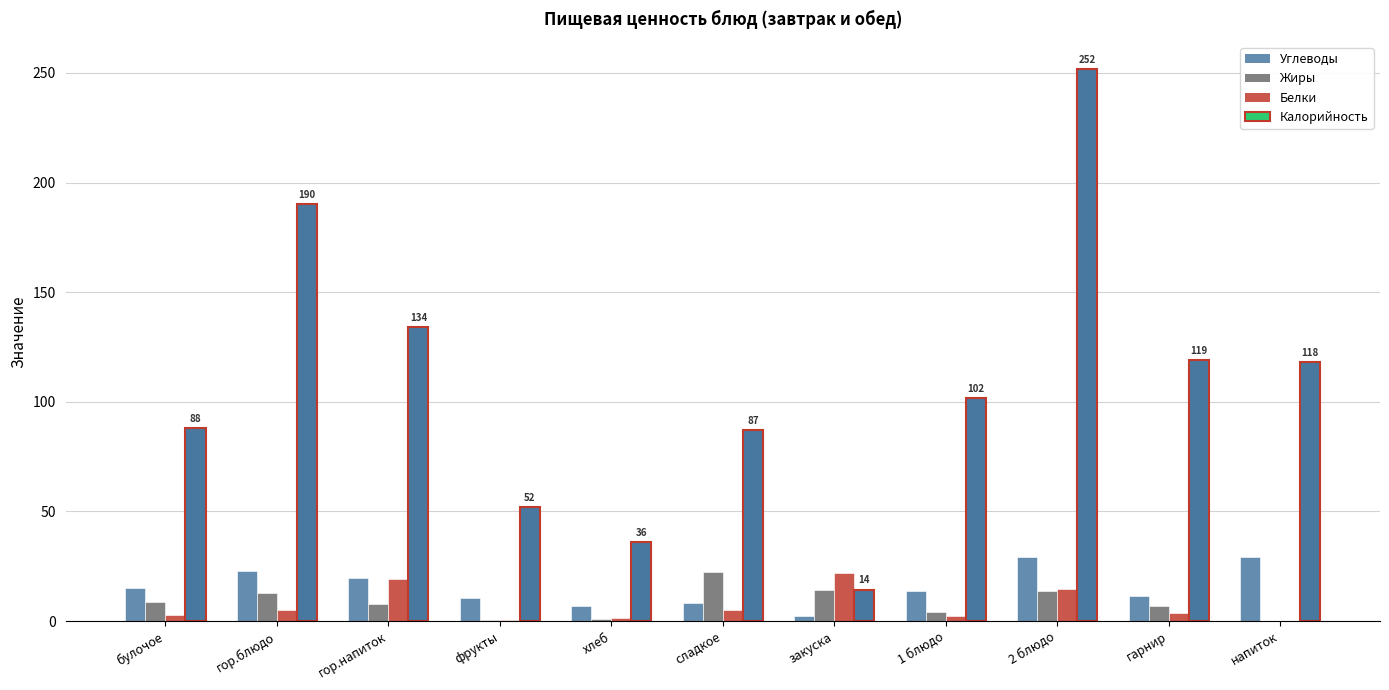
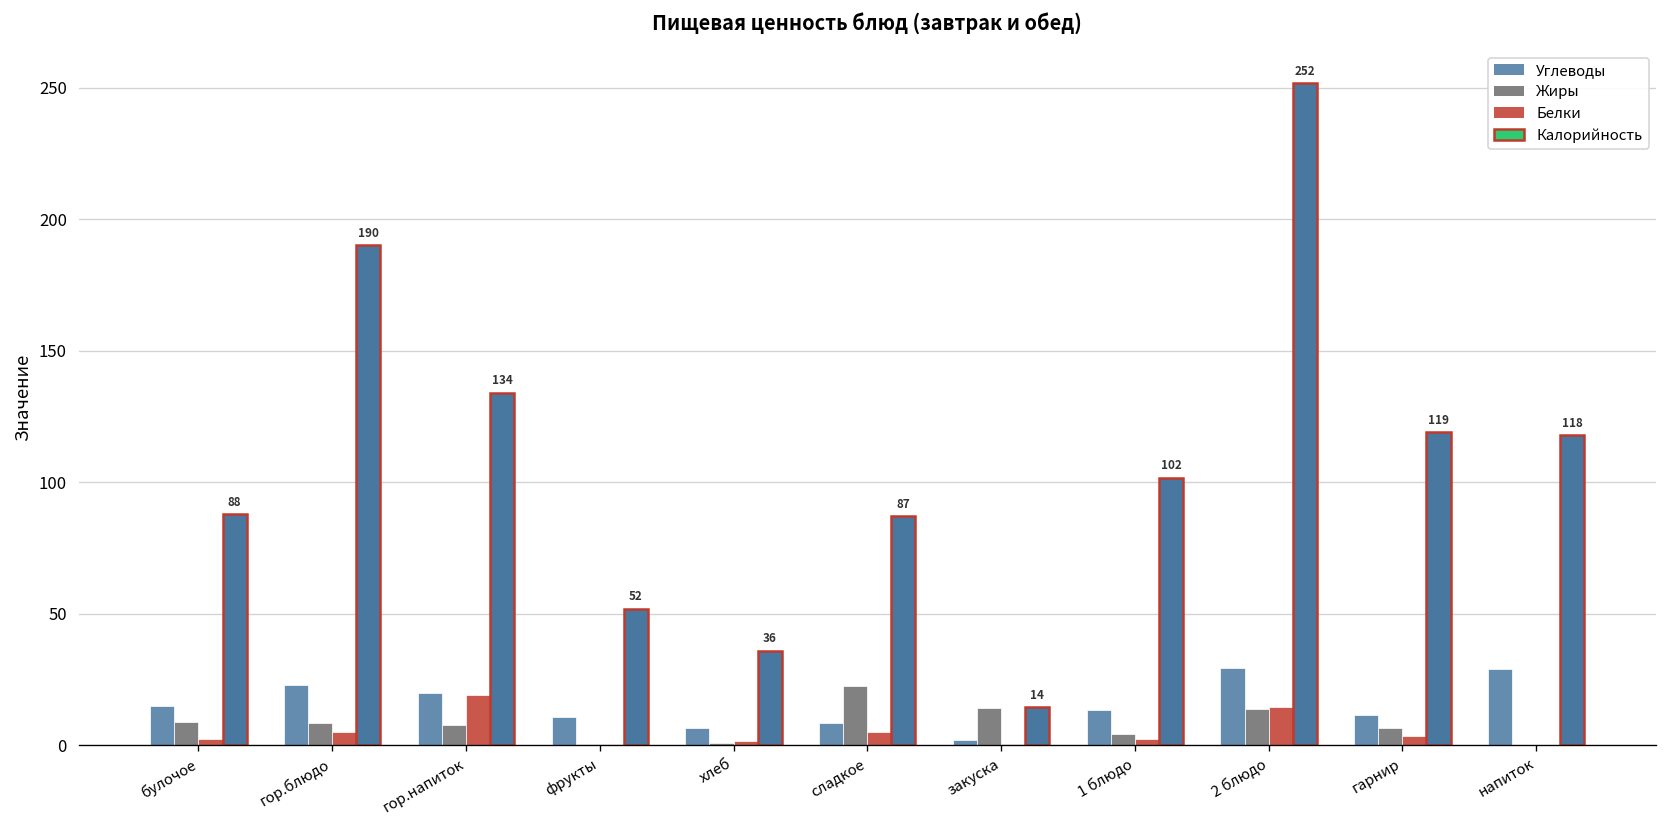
  {
    "Жиры": {
      "булочое": 9,
-     "гор.блюдо": 13,
+     "гор.блюдо": 9,
      "гор.напиток": 8,
      "сладкое": 23,
      "закуска": 14,
      "1 блюдо": 4,
      "2 блюдо": 14,
      "гарнир": 7
    },
    "Белки": {
      "булочое": 3,
      "гор.блюдо": 5,
      "гор.напиток": 19,
      "хлеб": 2,
      "сладкое": 5,
-     "закуска": 22,
+     "закуска": 1,
      "1 блюдо": 2,
      "2 блюдо": 15,
      "гарнир": 4
    }
  }
